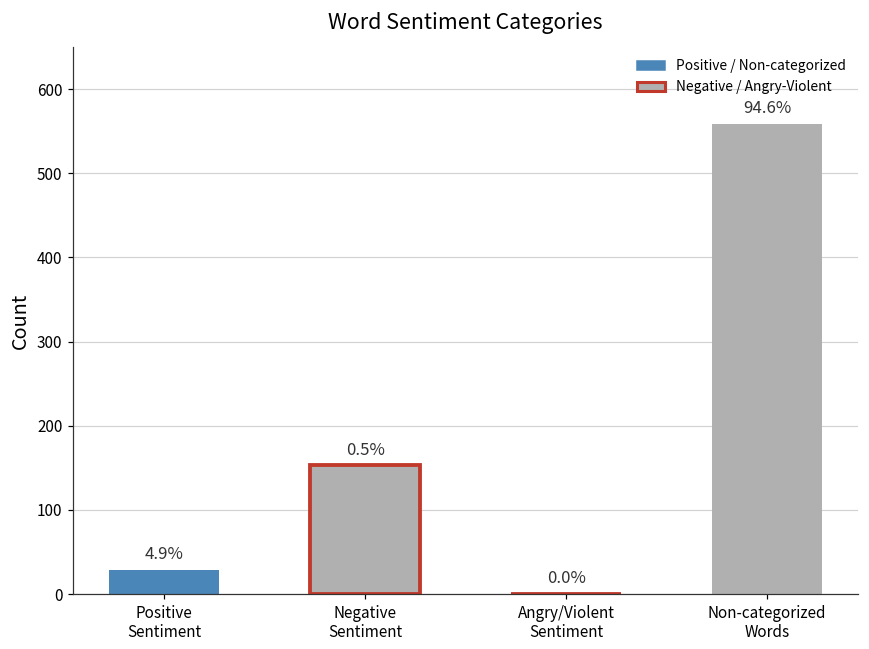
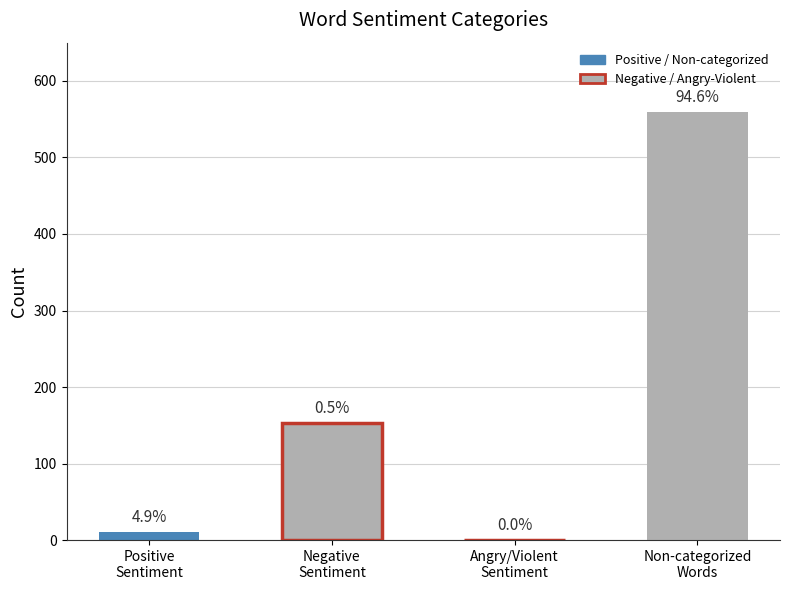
  {
-   "Positive Sentiment": 30
+   "Positive Sentiment": 10
  }
